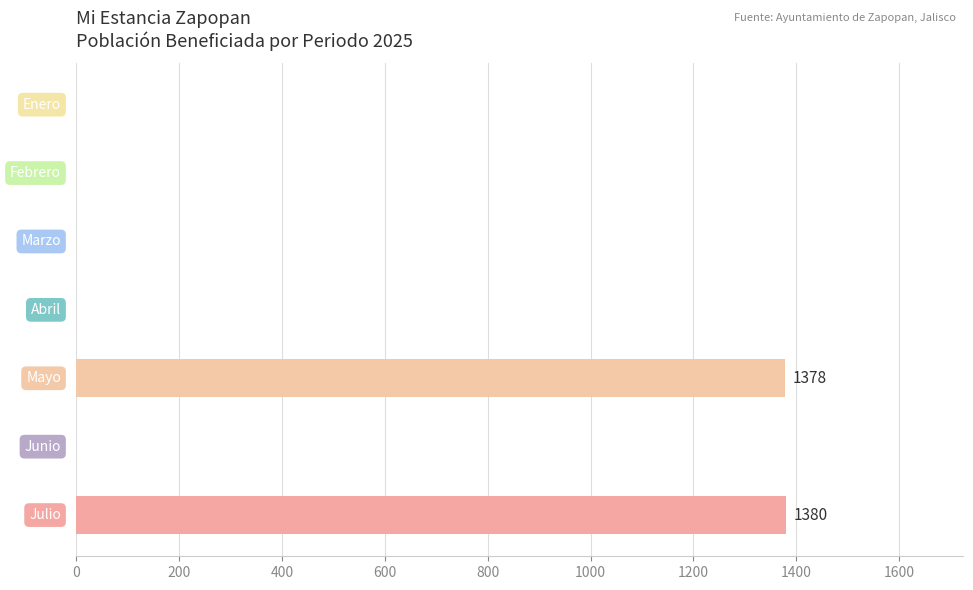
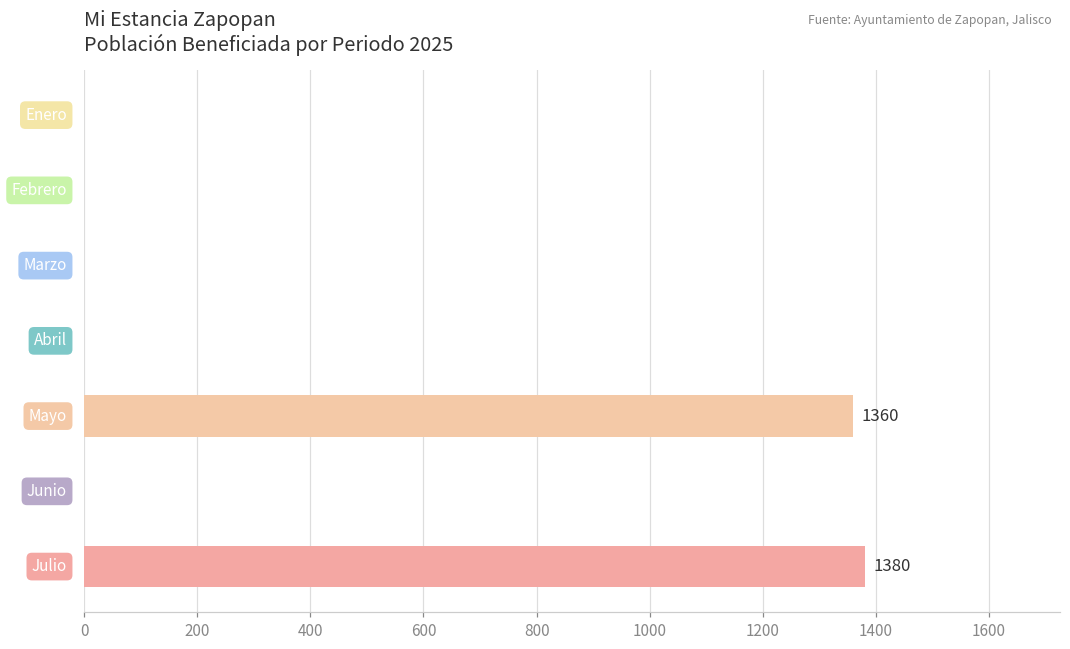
  {
-   "Mayo": 1378,
+   "Mayo": 1360,
    "Julio": 1380
  }
